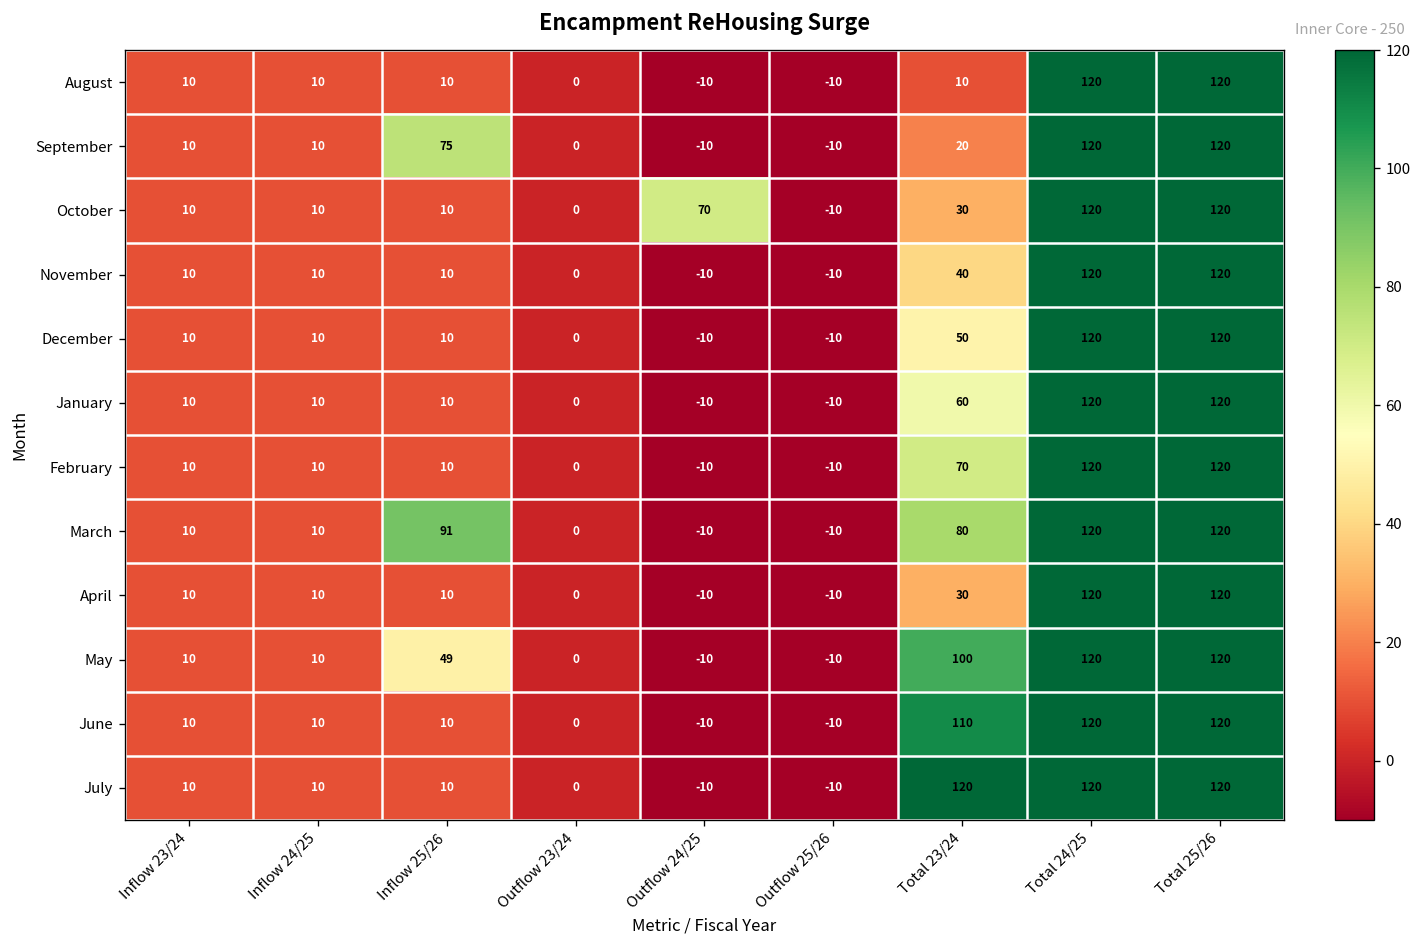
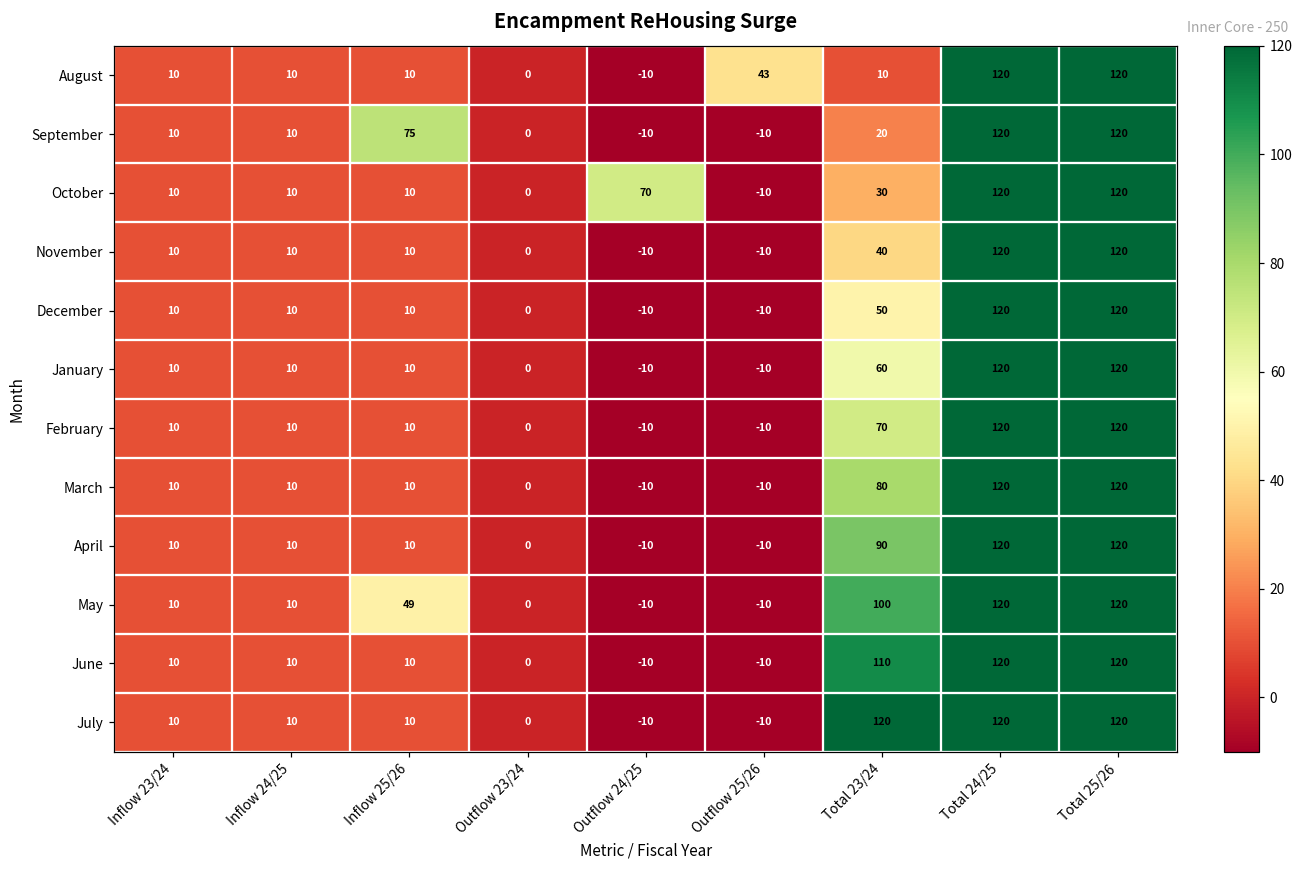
  {
    "August": {
      "Inflow 23/24": 10,
      "Inflow 24/25": 10,
      "Inflow 25/26": 10,
      "Outflow 23/24": 0,
      "Outflow 24/25": -10,
-     "Outflow 25/26": -10,
+     "Outflow 25/26": 43,
      "Total 23/24": 10,
      "Total 24/25": 120,
      "Total 25/26": 120
    },
    "September": {
      "Inflow 23/24": 10,
      "Inflow 24/25": 10,
      "Inflow 25/26": 75,
      "Outflow 23/24": 0,
      "Outflow 24/25": -10,
      "Outflow 25/26": -10,
      "Total 23/24": 20,
      "Total 24/25": 120,
      "Total 25/26": 120
    },
    "October": {
      "Inflow 23/24": 10,
      "Inflow 24/25": 10,
      "Inflow 25/26": 10,
      "Outflow 23/24": 0,
      "Outflow 24/25": 70,
      "Outflow 25/26": -10,
      "Total 23/24": 30,
      "Total 24/25": 120,
      "Total 25/26": 120
    },
    "November": {
      "Inflow 23/24": 10,
      "Inflow 24/25": 10,
      "Inflow 25/26": 10,
      "Outflow 23/24": 0,
      "Outflow 24/25": -10,
      "Outflow 25/26": -10,
      "Total 23/24": 40,
      "Total 24/25": 120,
      "Total 25/26": 120
    },
    "December": {
      "Inflow 23/24": 10,
      "Inflow 24/25": 10,
      "Inflow 25/26": 10,
      "Outflow 23/24": 0,
      "Outflow 24/25": -10,
      "Outflow 25/26": -10,
      "Total 23/24": 50,
      "Total 24/25": 120,
      "Total 25/26": 120
    },
    "January": {
      "Inflow 23/24": 10,
      "Inflow 24/25": 10,
      "Inflow 25/26": 10,
      "Outflow 23/24": 0,
      "Outflow 24/25": -10,
      "Outflow 25/26": -10,
      "Total 23/24": 60,
      "Total 24/25": 120,
      "Total 25/26": 120
    },
    "February": {
      "Inflow 23/24": 10,
      "Inflow 24/25": 10,
      "Inflow 25/26": 10,
      "Outflow 23/24": 0,
      "Outflow 24/25": -10,
      "Outflow 25/26": -10,
      "Total 23/24": 70,
      "Total 24/25": 120,
      "Total 25/26": 120
    },
    "March": {
      "Inflow 23/24": 10,
      "Inflow 24/25": 10,
-     "Inflow 25/26": 91,
+     "Inflow 25/26": 10,
      "Outflow 23/24": 0,
      "Outflow 24/25": -10,
      "Outflow 25/26": -10,
      "Total 23/24": 80,
      "Total 24/25": 120,
      "Total 25/26": 120
    },
    "April": {
      "Inflow 23/24": 10,
      "Inflow 24/25": 10,
      "Inflow 25/26": 10,
      "Outflow 23/24": 0,
      "Outflow 24/25": -10,
      "Outflow 25/26": -10,
-     "Total 23/24": 30,
+     "Total 23/24": 90,
      "Total 24/25": 120,
      "Total 25/26": 120
    },
    "May": {
      "Inflow 23/24": 10,
      "Inflow 24/25": 10,
      "Inflow 25/26": 49,
      "Outflow 23/24": 0,
      "Outflow 24/25": -10,
      "Outflow 25/26": -10,
      "Total 23/24": 100,
      "Total 24/25": 120,
      "Total 25/26": 120
    },
    "June": {
      "Inflow 23/24": 10,
      "Inflow 24/25": 10,
      "Inflow 25/26": 10,
      "Outflow 23/24": 0,
      "Outflow 24/25": -10,
      "Outflow 25/26": -10,
      "Total 23/24": 110,
      "Total 24/25": 120,
      "Total 25/26": 120
    },
    "July": {
      "Inflow 23/24": 10,
      "Inflow 24/25": 10,
      "Inflow 25/26": 10,
      "Outflow 23/24": 0,
      "Outflow 24/25": -10,
      "Outflow 25/26": -10,
      "Total 23/24": 120,
      "Total 24/25": 120,
      "Total 25/26": 120
    }
  }
